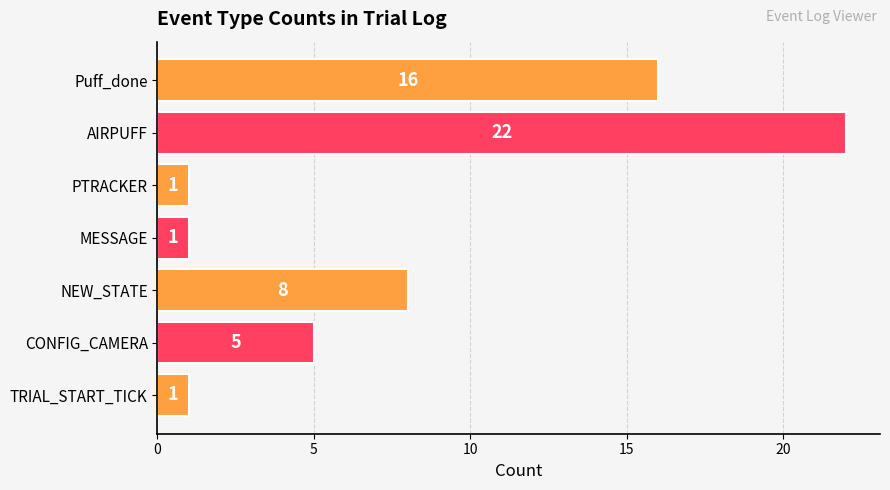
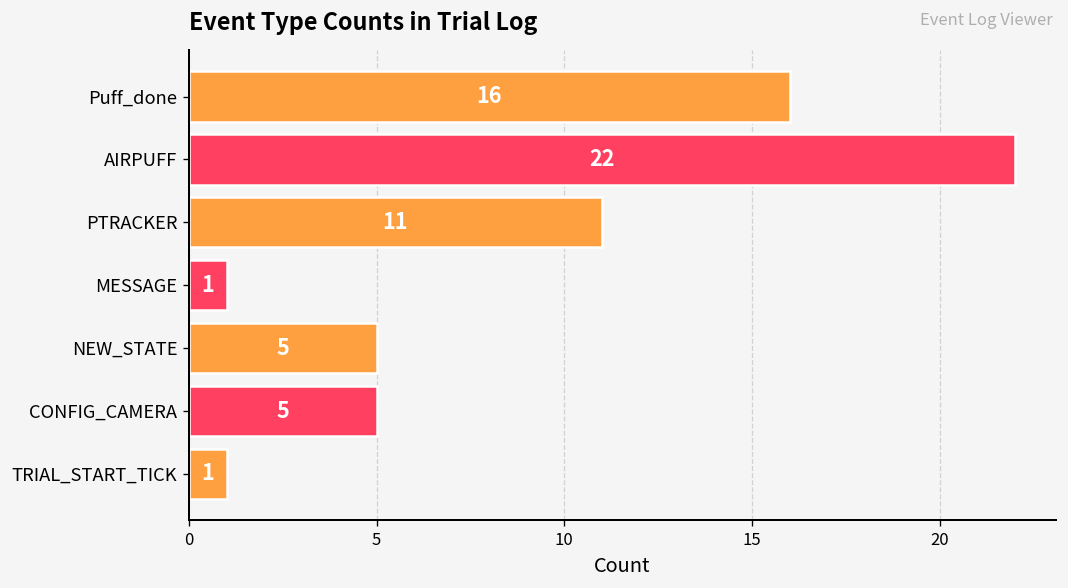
  {
    "Puff_done": 16,
    "AIRPUFF": 22,
-   "PTRACKER": 1,
+   "PTRACKER": 11,
    "MESSAGE": 1,
-   "NEW_STATE": 8,
+   "NEW_STATE": 5,
    "CONFIG_CAMERA": 5,
    "TRIAL_START_TICK": 1
  }
